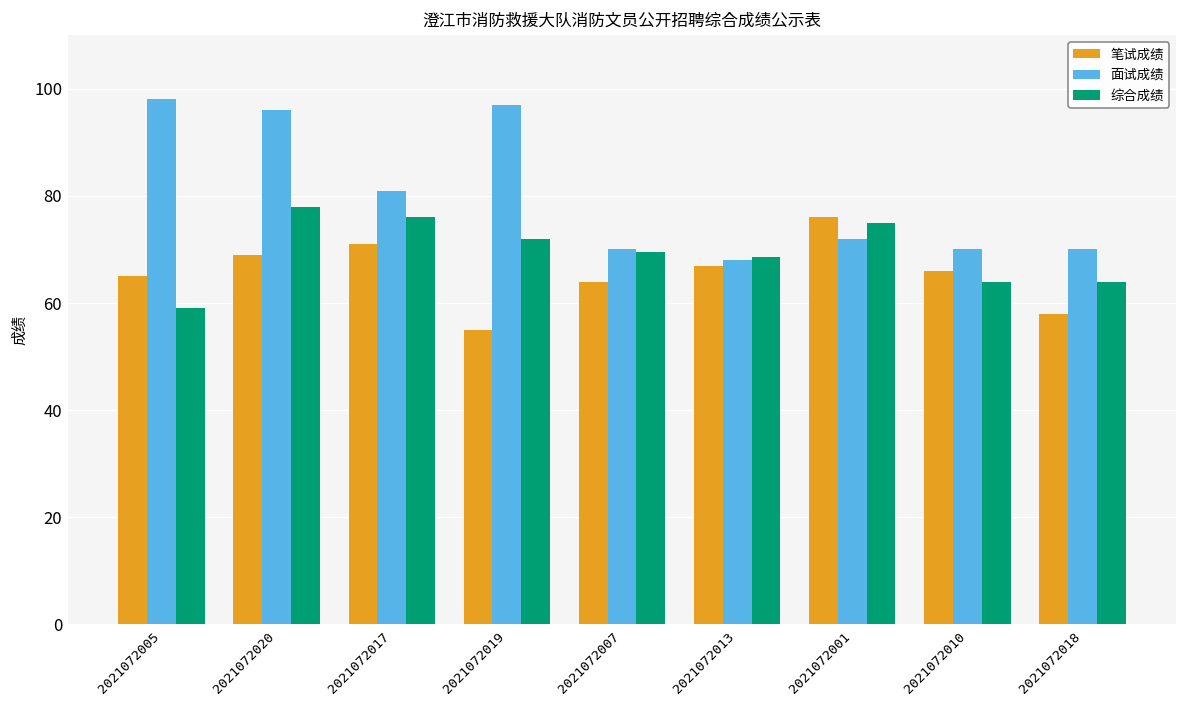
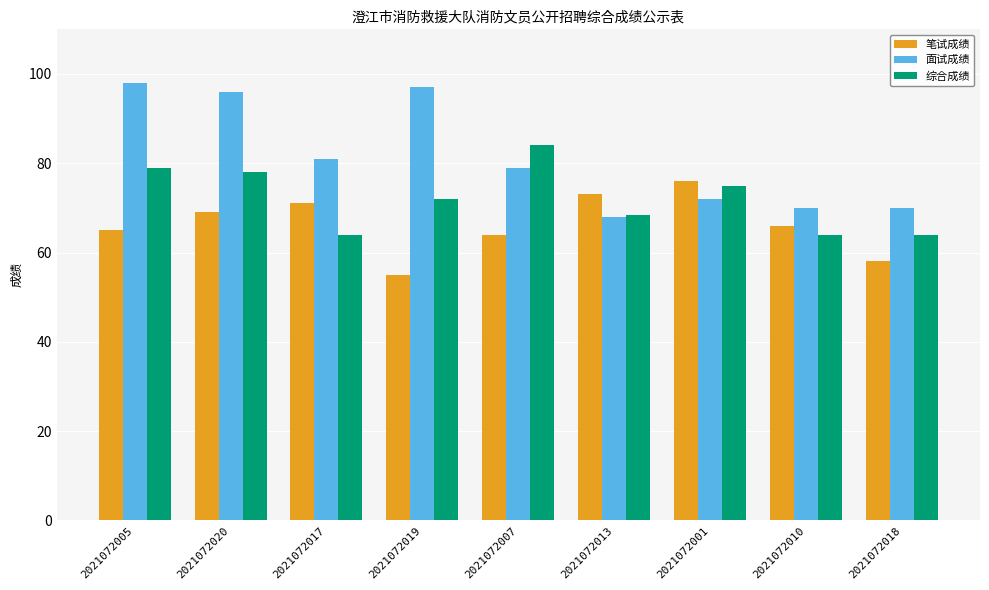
  {
    "笔试成绩": {
      "2021072005": 65,
      "2021072020": 69,
      "2021072017": 71,
      "2021072019": 55,
      "2021072007": 64,
-     "2021072013": 67,
+     "2021072013": 73,
      "2021072001": 76,
      "2021072010": 66,
      "2021072018": 58
    },
    "面试成绩": {
      "2021072005": 98,
      "2021072020": 96,
      "2021072017": 81,
      "2021072019": 97,
-     "2021072007": 70,
+     "2021072007": 79,
      "2021072013": 68,
      "2021072001": 72,
      "2021072010": 70,
      "2021072018": 70
    },
    "综合成绩": {
-     "2021072005": 59,
+     "2021072005": 79,
      "2021072020": 78,
-     "2021072017": 76,
+     "2021072017": 64,
      "2021072019": 72,
-     "2021072007": 70,
+     "2021072007": 84,
      "2021072013": 69,
      "2021072001": 75,
      "2021072010": 64,
      "2021072018": 64
    }
  }
